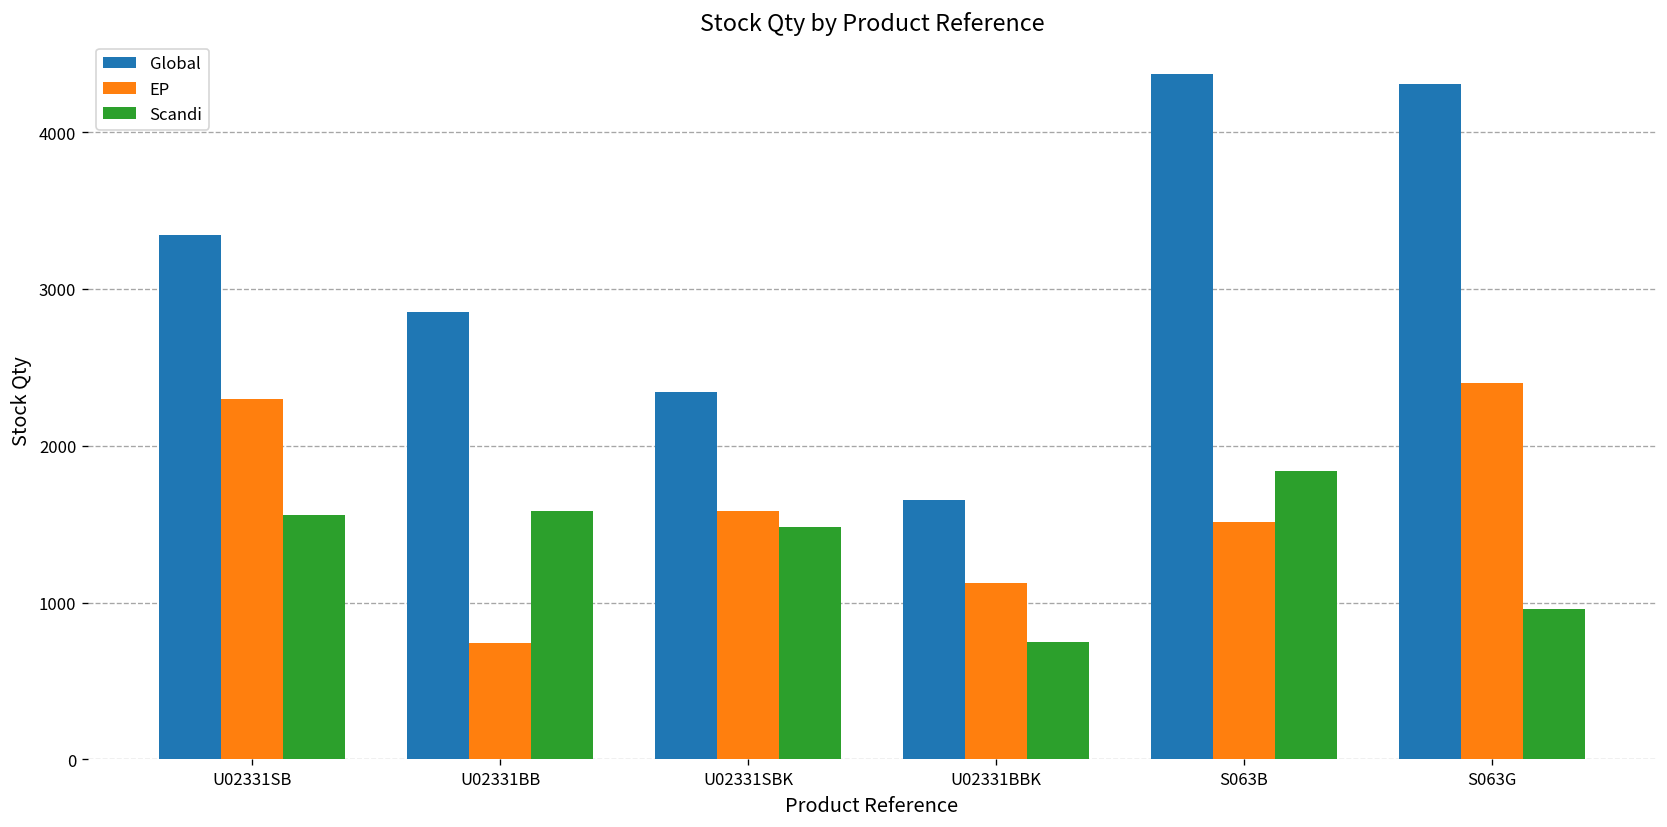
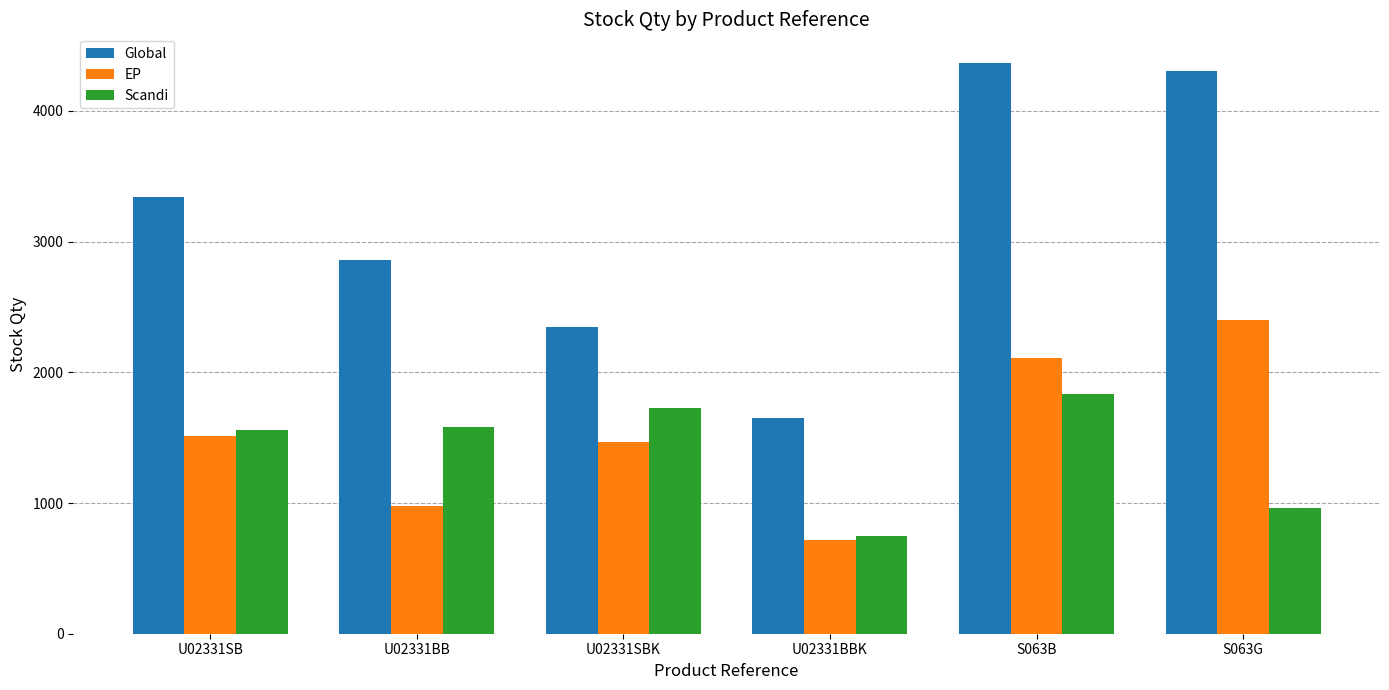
  {
    "Global": {
      "U02331SB": 3340,
      "U02331BB": 2860,
      "U02331SBK": 2340,
      "U02331BBK": 1650,
      "S063B": 4370,
      "S063G": 4300
    },
    "EP": {
-     "U02331SB": 2300,
-     "U02331BB": 740,
-     "U02331SBK": 1580,
-     "U02331BBK": 1130,
-     "S063B": 1510,
+     "U02331SB": 1510,
+     "U02331BB": 980,
+     "U02331SBK": 1460,
+     "U02331BBK": 720,
+     "S063B": 2110,
      "S063G": 2400
    },
    "Scandi": {
      "U02331SB": 1560,
      "U02331BB": 1580,
-     "U02331SBK": 1480,
+     "U02331SBK": 1730,
      "U02331BBK": 750,
      "S063B": 1840,
      "S063G": 960
    }
  }
